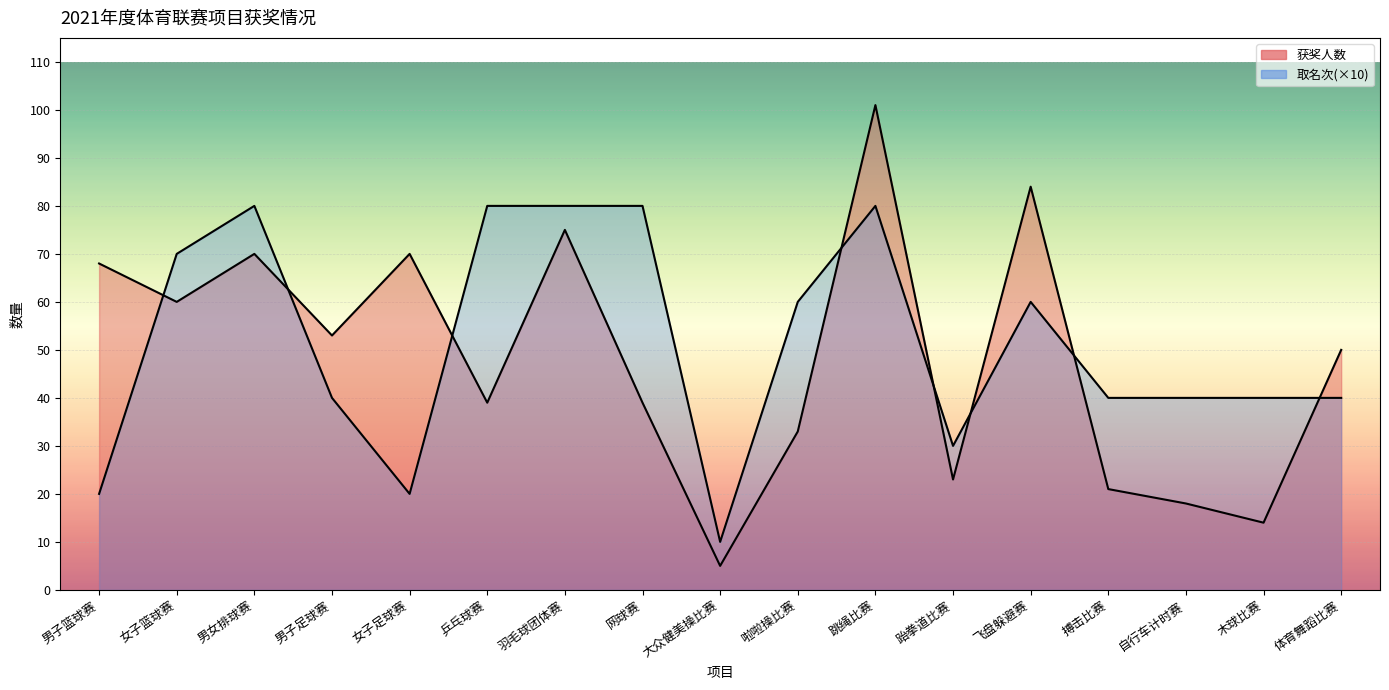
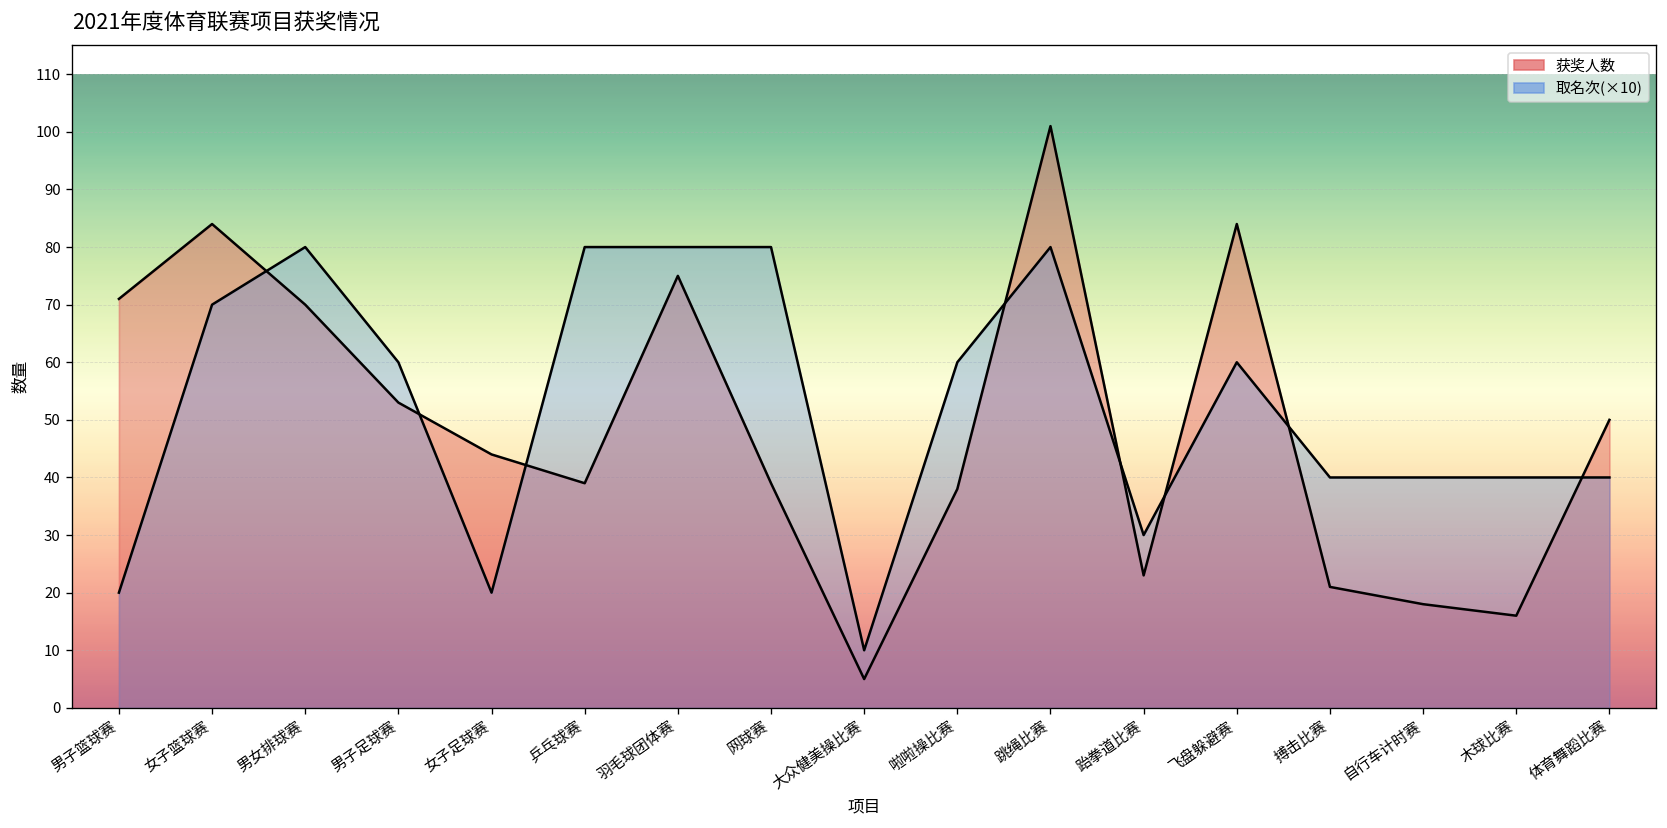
  {
    "获奖人数": {
-     "男子篮球赛": 68,
-     "女子篮球赛": 60,
+     "男子篮球赛": 71,
+     "女子篮球赛": 84,
      "男女排球赛": 70,
      "男子足球赛": 53,
-     "女子足球赛": 70,
+     "女子足球赛": 44,
      "乒乓球赛": 39,
      "羽毛球团体赛": 75,
      "网球赛": 39,
      "大众健美操比赛": 5,
-     "啦啦操比赛": 33,
+     "啦啦操比赛": 38,
      "跳绳比赛": 101,
      "跆拳道比赛": 23,
      "飞盘躲避赛": 84,
      "搏击比赛": 21,
      "自行车计时赛": 18,
-     "木球比赛": 14,
+     "木球比赛": 16,
      "体育舞蹈比赛": 50
    },
    "取名次(×10)": {
      "男子篮球赛": 20,
      "女子篮球赛": 70,
      "男女排球赛": 80,
-     "男子足球赛": 40,
+     "男子足球赛": 60,
      "女子足球赛": 20,
      "乒乓球赛": 80,
      "羽毛球团体赛": 80,
      "网球赛": 80,
      "大众健美操比赛": 10,
      "啦啦操比赛": 60,
      "跳绳比赛": 80,
      "跆拳道比赛": 30,
      "飞盘躲避赛": 60,
      "搏击比赛": 40,
      "自行车计时赛": 40,
      "木球比赛": 40,
      "体育舞蹈比赛": 40
    }
  }
